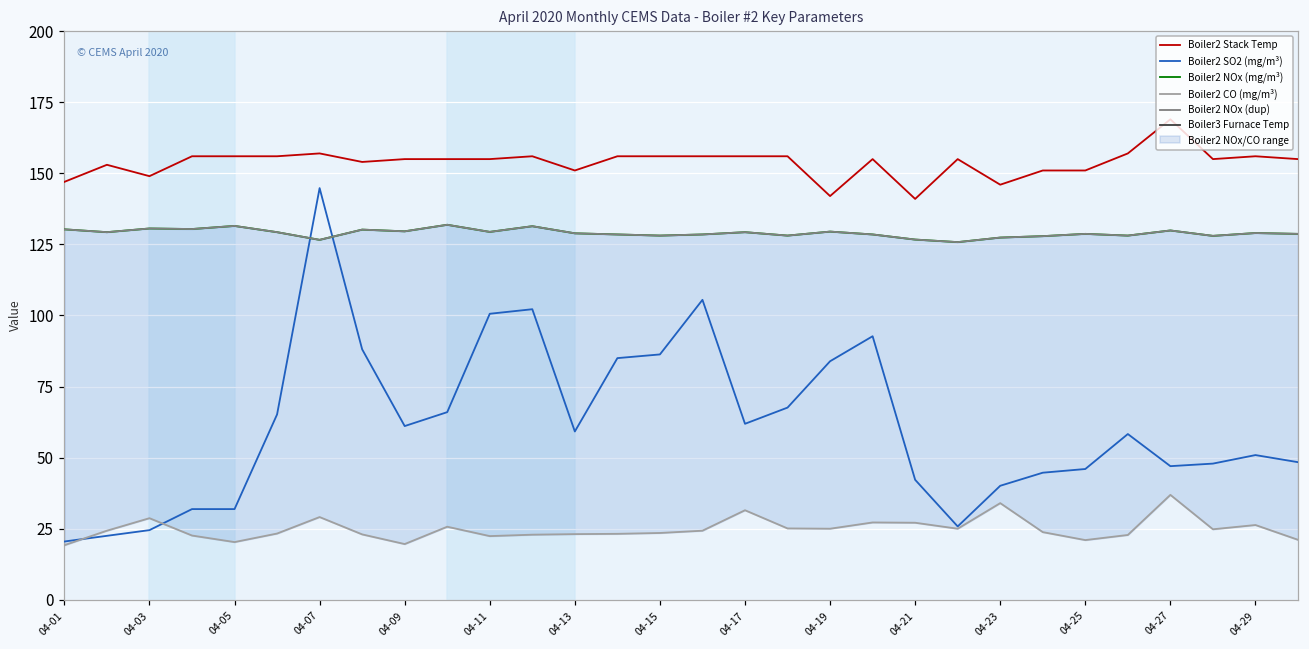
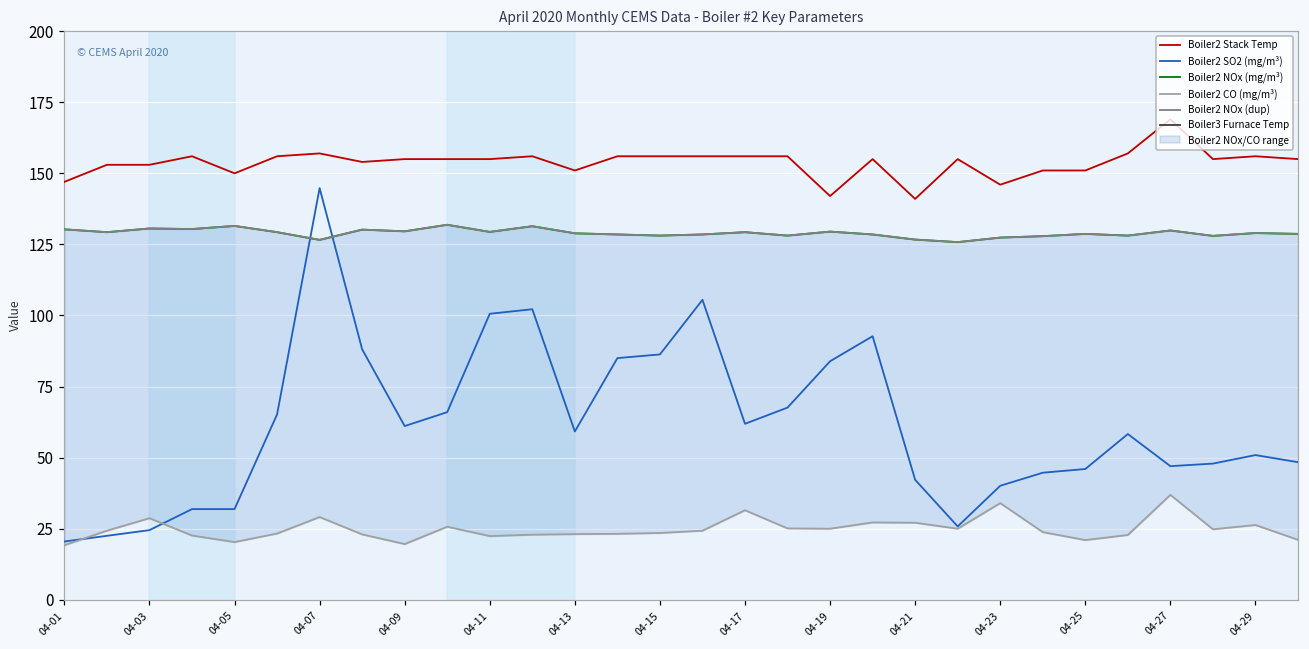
  {
    "Boiler2 Stack Temp": {
      "04-01": 147,
-     "04-03": 149,
-     "04-05": 156,
+     "04-03": 153,
+     "04-05": 150,
      "04-07": 157,
      "04-09": 155,
      "04-11": 155,
      "04-13": 151,
      "04-15": 156,
      "04-17": 156,
      "04-19": 142,
      "04-21": 141,
      "04-23": 146,
      "04-25": 151,
      "04-29": 156
    },
    "Boiler2 CO (mg/m³)": {
      "04-01": 19,
      "04-03": 29,
      "04-05": 20,
      "04-07": 29,
      "04-09": 20,
      "04-11": 22,
      "04-13": 23,
      "04-15": 24,
      "04-17": 32,
      "04-19": 25,
      "04-21": 27,
      "04-23": 34,
      "04-25": 21,
      "04-27": 37,
      "04-29": 26
    }
  }
